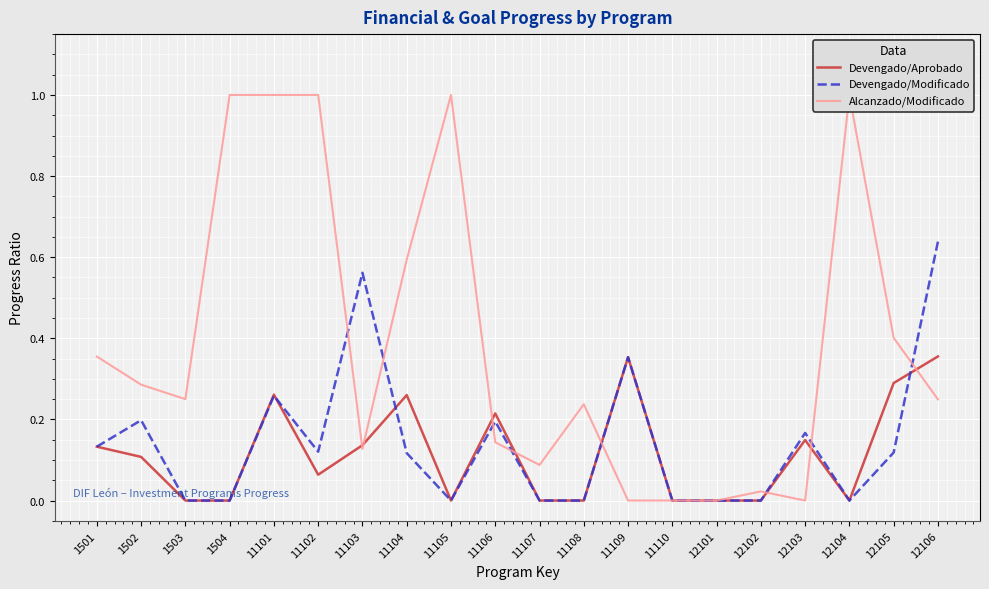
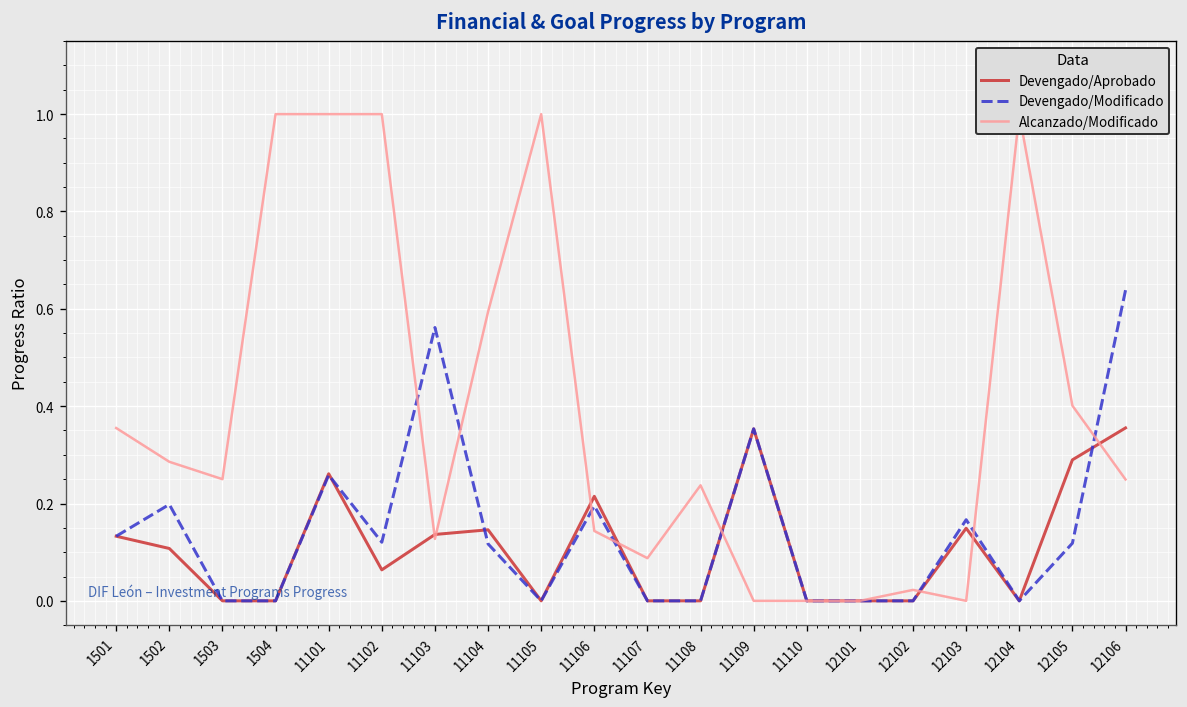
  {
    "Devengado/Aprobado": {
      "1502": 0.11,
      "11102": 0.06,
      "11103": 0.14,
-     "11104": 0.26,
+     "11104": 0.15,
      "11106": 0.21,
      "12103": 0.15,
      "12105": 0.29,
      "12106": 0.36
    },
    "Devengado/Modificado": {
      "1502": 0.20,
      "11102": 0.12,
      "11103": 0.56,
      "11104": 0.12,
      "11106": 0.20,
      "12103": 0.17,
      "12105": 0.12,
      "12106": 0.64
    },
    "Alcanzado/Modificado": {
      "1501": 0.36,
      "1502": 0.29,
      "1503": 0.25,
      "1504": 1.00,
      "11101": 1.00,
      "11102": 1.00,
      "11103": 0.13,
      "11104": 0.59,
      "11105": 1.00,
      "11106": 0.14,
      "11107": 0.09,
      "11108": 0.24,
      "11109": 0.00,
      "12102": 0.02,
      "12103": 0.00,
      "12105": 0.40,
      "12106": 0.25
    }
  }
